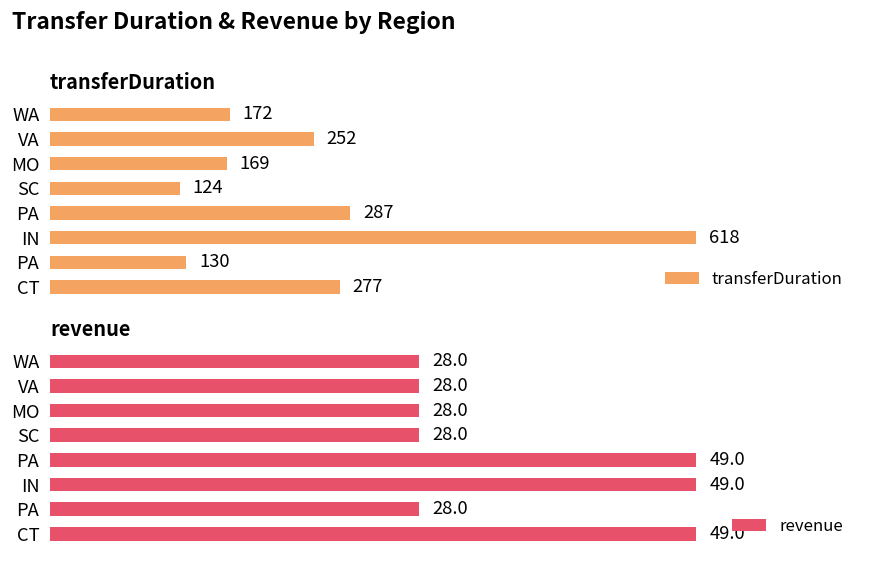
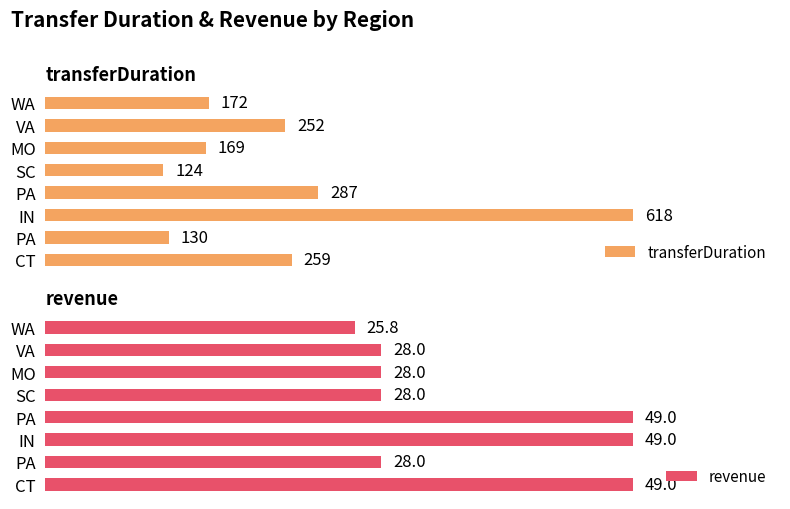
  {
    "transferDuration": {
      "WA": 172,
      "VA": 252,
      "MO": 169,
      "SC": 124,
      "IN": 618,
-     "CT": 277
+     "CT": 259
    },
    "revenue": {
-     "WA": 28.0,
+     "WA": 25.8,
      "VA": 28.0,
      "MO": 28.0,
      "SC": 28.0,
      "IN": 49.0,
      "CT": 49.0
    }
  }
